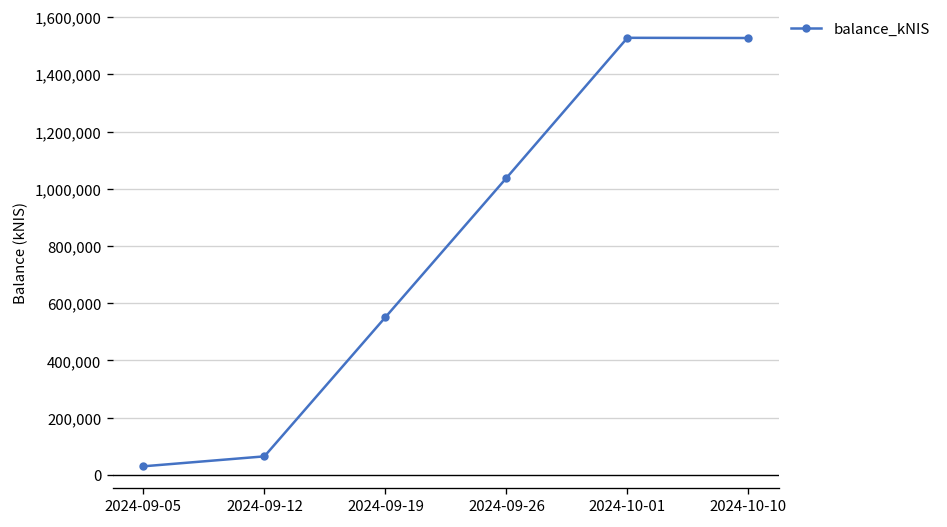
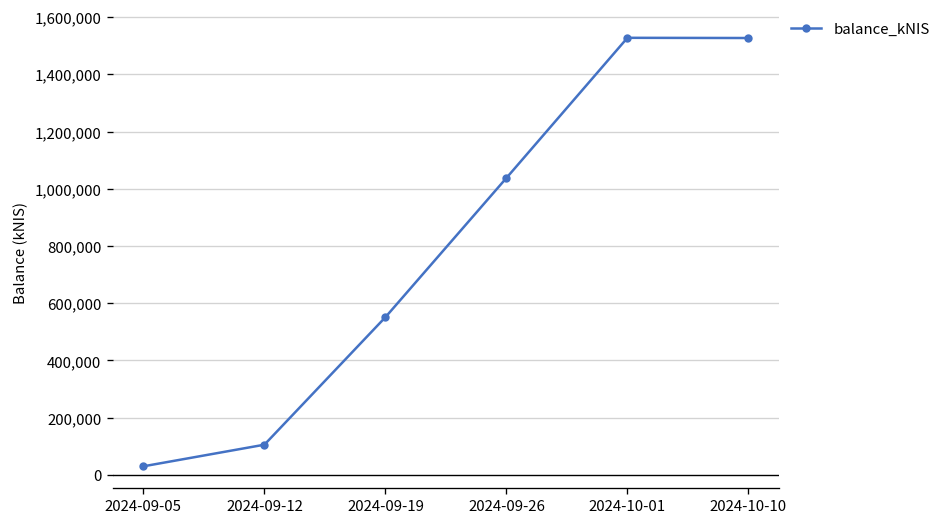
  {
    "2024-09-05": "30,000",
-   "2024-09-12": "70,000",
+   "2024-09-12": "110,000",
    "2024-09-19": "550,000",
    "2024-09-26": "1,040,000",
    "2024-10-01": "1,530,000",
    "2024-10-10": "1,530,000"
  }
